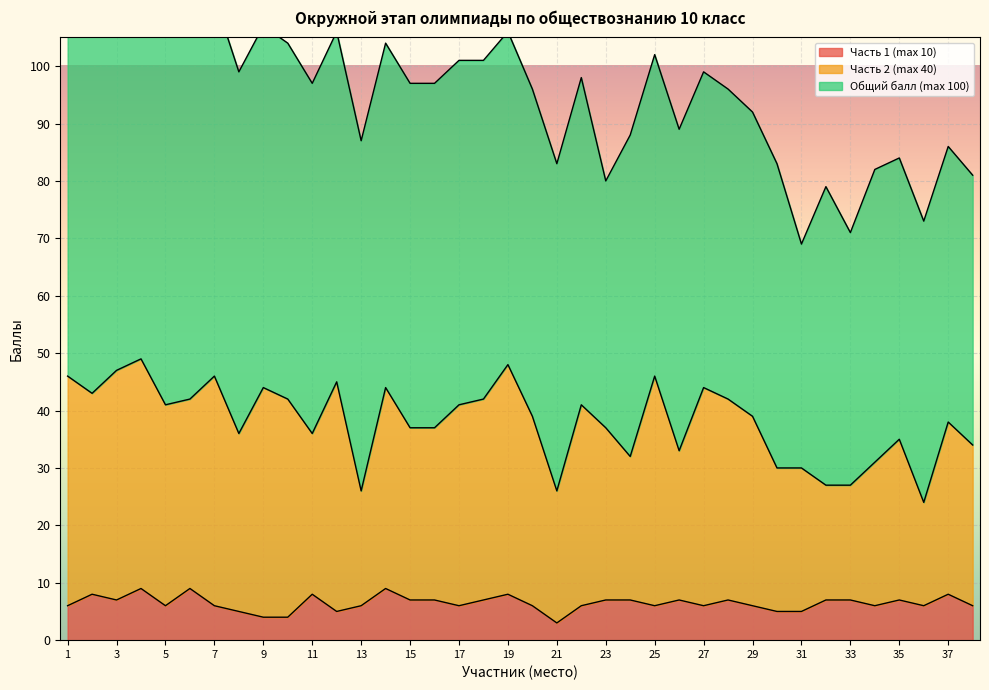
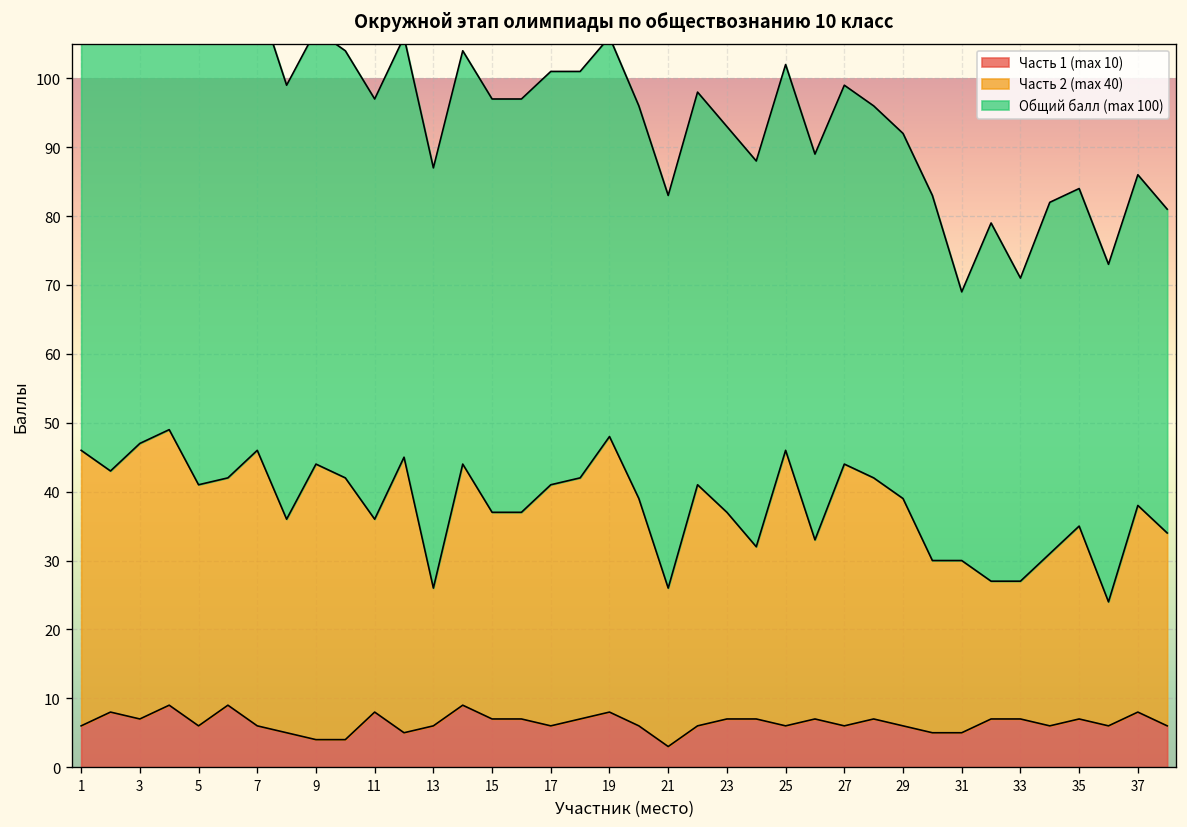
  {
    "Часть 1 (max 10)": {
      "1": 6,
      "3": 7,
      "5": 6,
      "7": 6,
      "9": 4,
      "11": 8,
      "13": 6,
      "15": 7,
      "17": 6,
      "19": 8,
      "21": 3,
      "23": 7,
      "25": 6,
      "27": 6,
      "29": 6,
      "31": 5,
      "33": 7,
      "35": 7,
      "37": 8
    },
    "Часть 2 (max 40)": {
      "1": 40,
      "3": 40,
      "5": 35,
      "7": 40,
      "9": 40,
      "11": 28,
      "13": 20,
      "15": 30,
      "17": 35,
      "19": 40,
      "21": 23,
      "23": 30,
      "25": 40,
      "27": 38,
      "29": 33,
      "31": 25,
      "33": 20,
      "35": 28,
      "37": 30
    },
    "Общий балл (max 100)": {
      "11": 61,
      "13": 61,
      "15": 60,
      "17": 60,
      "21": 57,
-     "23": 43,
+     "23": 56,
      "25": 56,
      "27": 55,
      "29": 53,
      "31": 39,
      "33": 44,
      "35": 49,
      "37": 48
    }
  }
